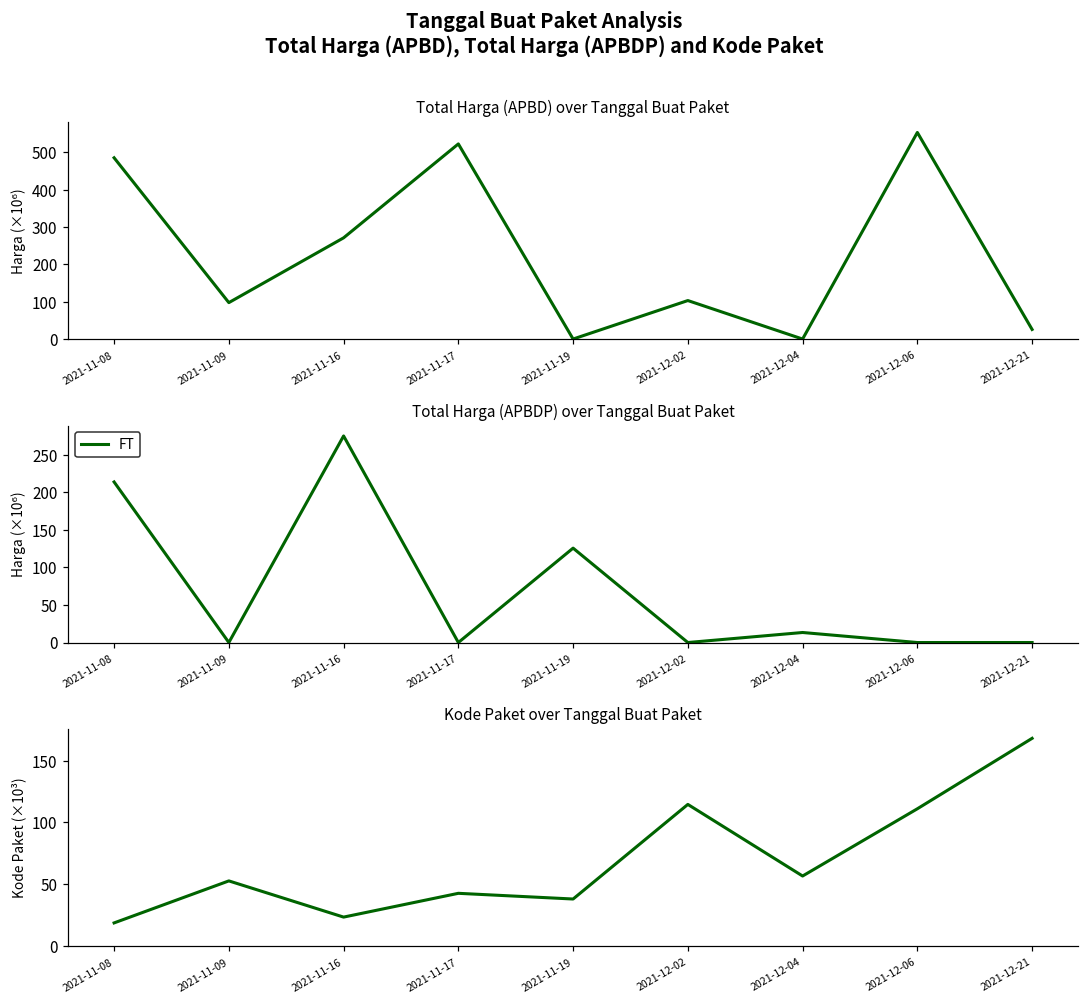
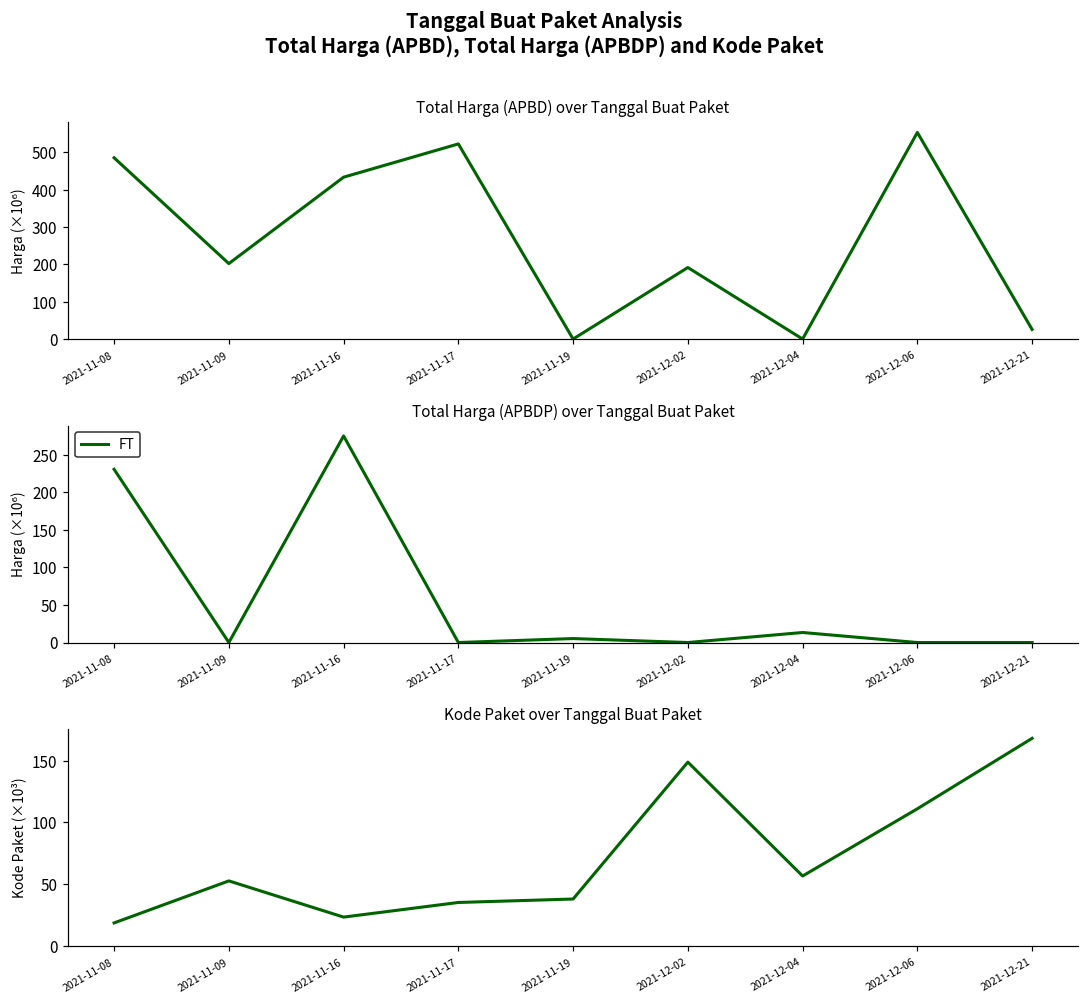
  {
    "Total Harga (APBD) over Tanggal Buat Paket": {
      "2021-11-08": 490,
-     "2021-11-09": 100,
-     "2021-11-16": 270,
+     "2021-11-09": 200,
+     "2021-11-16": 430,
      "2021-11-17": 520,
      "2021-11-19": 0,
-     "2021-12-02": 100,
+     "2021-12-02": 190,
      "2021-12-04": 0,
      "2021-12-06": 550,
      "2021-12-21": 30
    },
    "Total Harga (APBDP) over Tanggal Buat Paket": {
-     "2021-11-08": 210,
+     "2021-11-08": 230,
      "2021-11-09": 0,
      "2021-11-16": 280,
      "2021-11-17": 0,
-     "2021-11-19": 130,
+     "2021-11-19": 10,
      "2021-12-02": 0,
      "2021-12-04": 10,
      "2021-12-06": 0,
      "2021-12-21": 0
    },
    "Kode Paket over Tanggal Buat Paket": {
      "2021-11-08": 19,
      "2021-11-09": 53,
      "2021-11-16": 23,
-     "2021-11-17": 43,
+     "2021-11-17": 35,
      "2021-11-19": 38,
-     "2021-12-02": 115,
+     "2021-12-02": 149,
      "2021-12-04": 57,
      "2021-12-06": 111,
      "2021-12-21": 168
    }
  }
